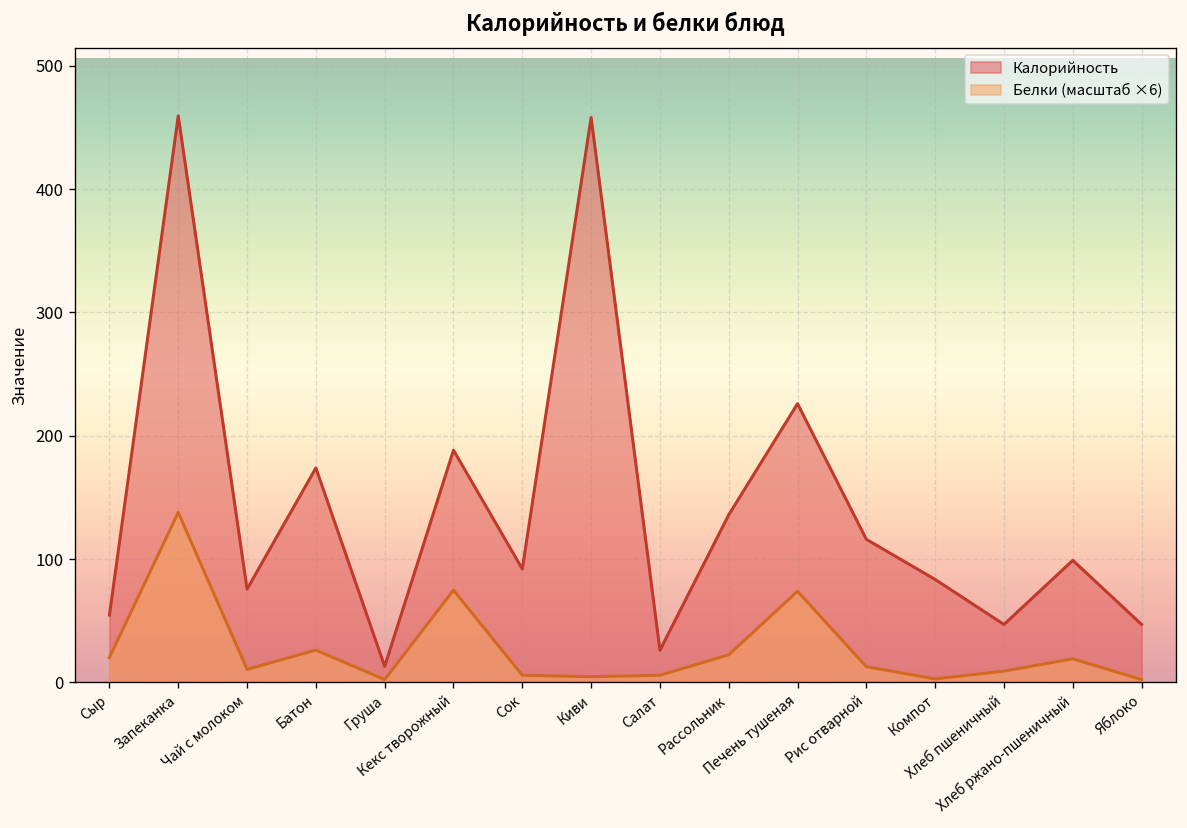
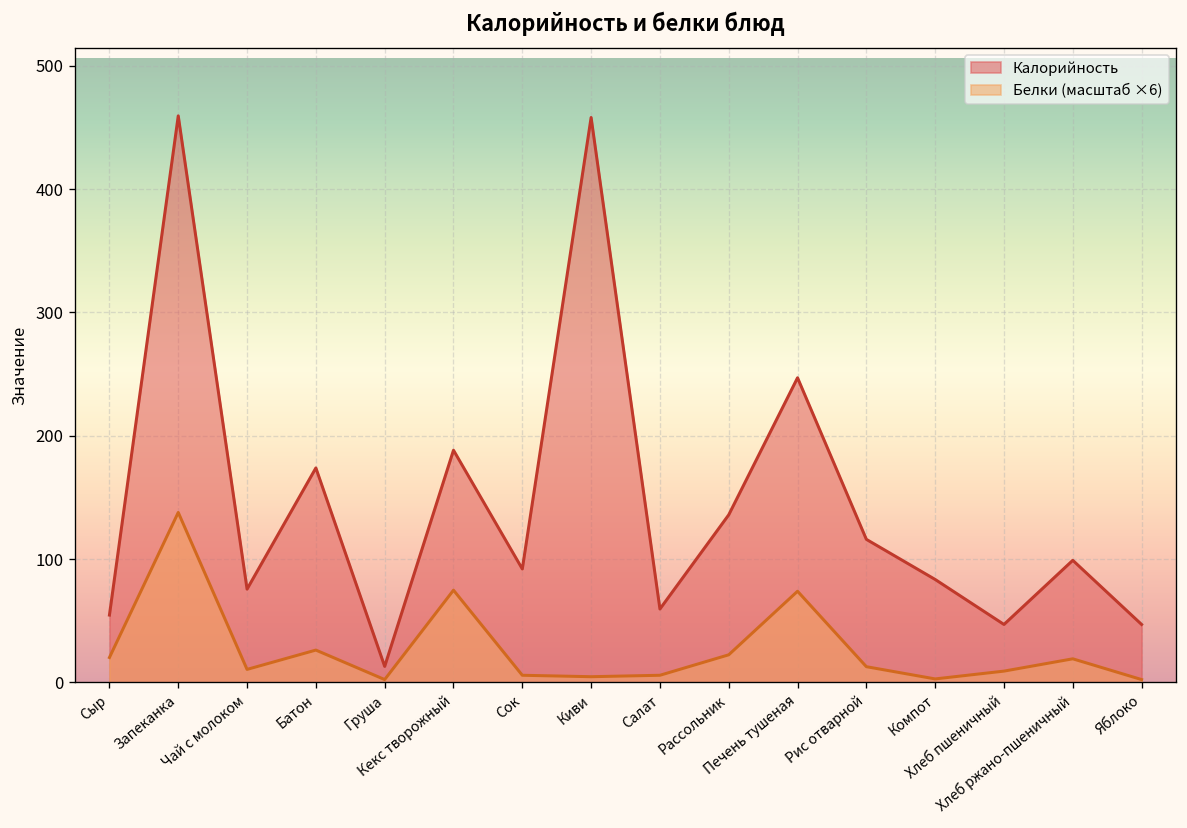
  {
    "Калорийность": {
      "Сыр": 55,
      "Запеканка": 459,
      "Чай с молоком": 76,
      "Батон": 174,
      "Груша": 13,
      "Кекс творожный": 188,
      "Сок": 92,
      "Киви": 458,
-     "Салат": 26,
+     "Салат": 60,
      "Рассольник": 136,
-     "Печень тушеная": 226,
+     "Печень тушеная": 247,
      "Рис отварной": 116,
      "Компот": 83,
      "Хлеб пшеничный": 47,
      "Хлеб ржано-пшеничный": 99,
      "Яблоко": 47
    },
    "Белки (масштаб ×6)": {
      "Сыр": 20,
      "Запеканка": 138,
      "Чай с молоком": 11,
      "Батон": 26,
      "Груша": 2,
      "Кекс творожный": 75,
      "Сок": 6,
      "Киви": 5,
      "Салат": 6,
      "Рассольник": 22,
      "Печень тушеная": 74,
      "Рис отварной": 13,
      "Компот": 3,
      "Хлеб пшеничный": 9,
      "Хлеб ржано-пшеничный": 19,
      "Яблоко": 2
    }
  }
